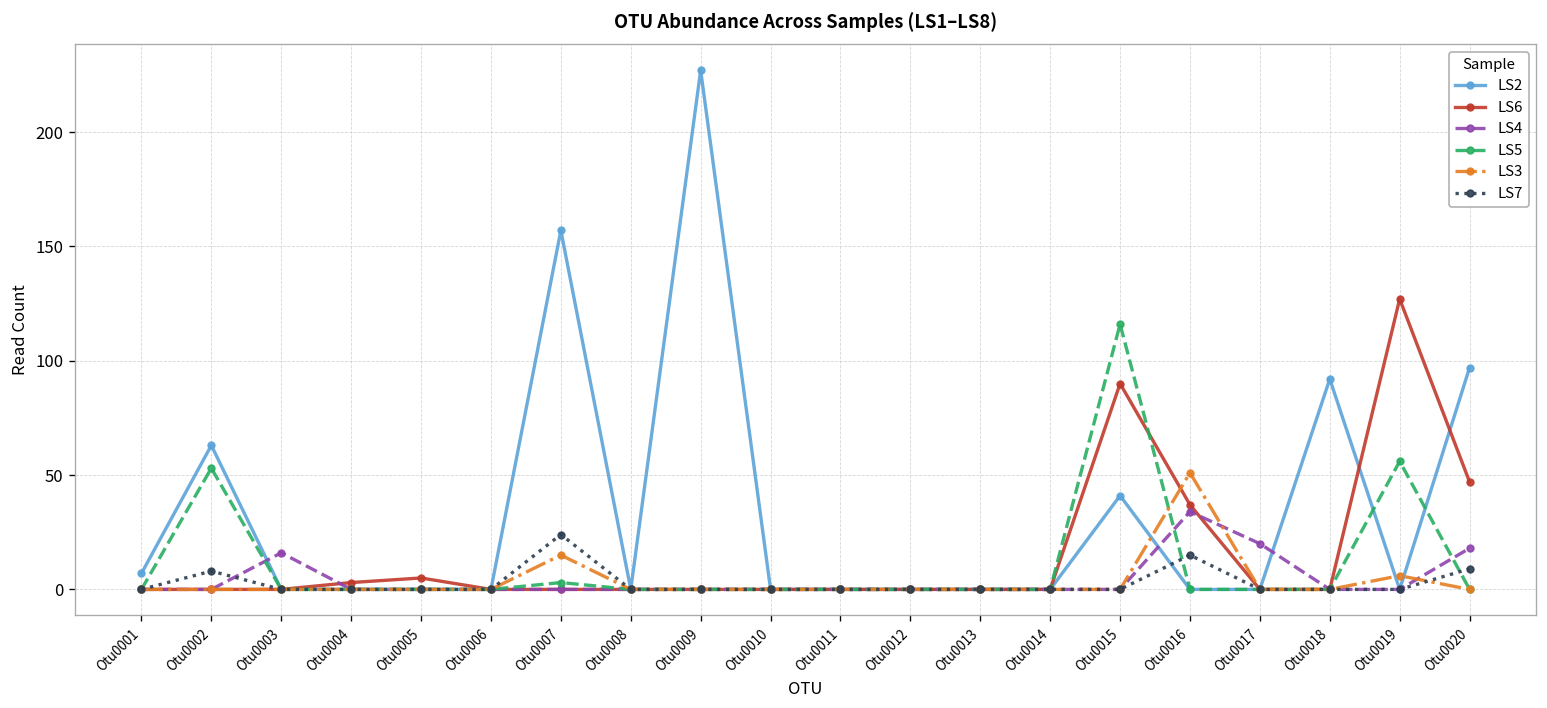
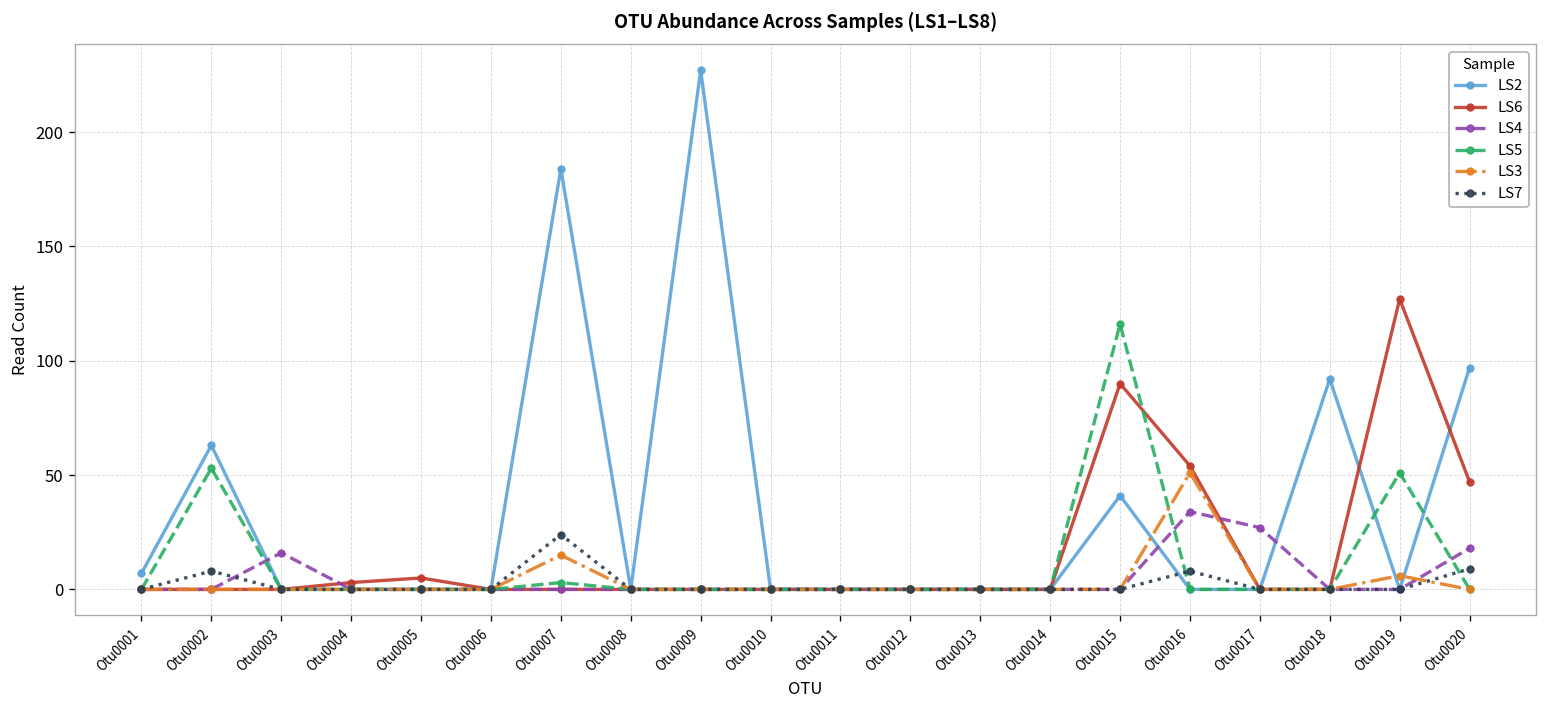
  {
    "LS2": {
      "Otu0001": 7,
      "Otu0002": 63,
-     "Otu0007": 157,
+     "Otu0007": 184,
      "Otu0009": 227,
      "Otu0015": 41,
      "Otu0018": 92,
      "Otu0020": 97
    },
    "LS6": {
      "Otu0004": 3,
      "Otu0005": 5,
      "Otu0015": 90,
-     "Otu0016": 37,
+     "Otu0016": 54,
      "Otu0019": 127,
      "Otu0020": 47
    },
    "LS4": {
      "Otu0003": 16,
      "Otu0016": 34,
-     "Otu0017": 20,
+     "Otu0017": 27,
      "Otu0020": 18
    },
    "LS5": {
      "Otu0002": 53,
      "Otu0007": 3,
      "Otu0015": 116,
-     "Otu0019": 56
+     "Otu0019": 51
    },
    "LS3": {
      "Otu0007": 15,
      "Otu0016": 51,
      "Otu0019": 6
    },
    "LS7": {
      "Otu0002": 8,
      "Otu0007": 24,
-     "Otu0016": 15,
+     "Otu0016": 8,
      "Otu0020": 9
    }
  }
